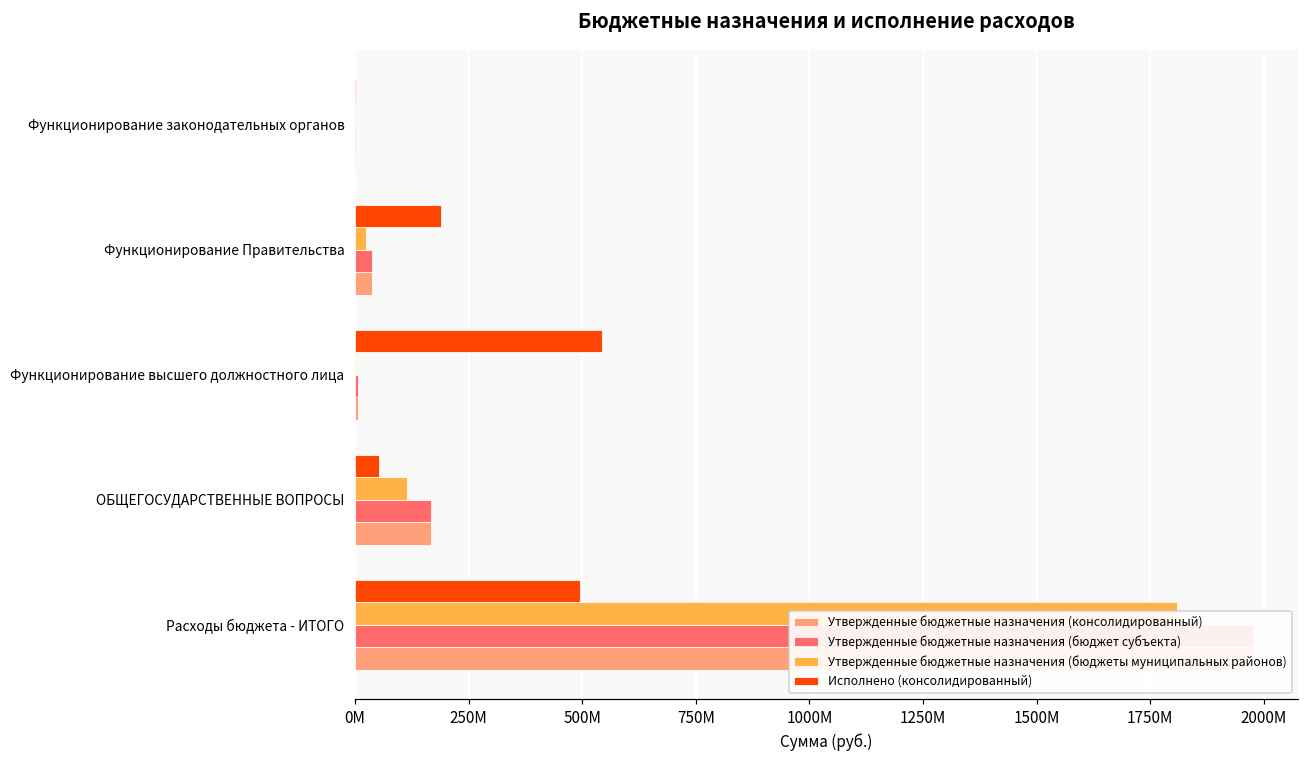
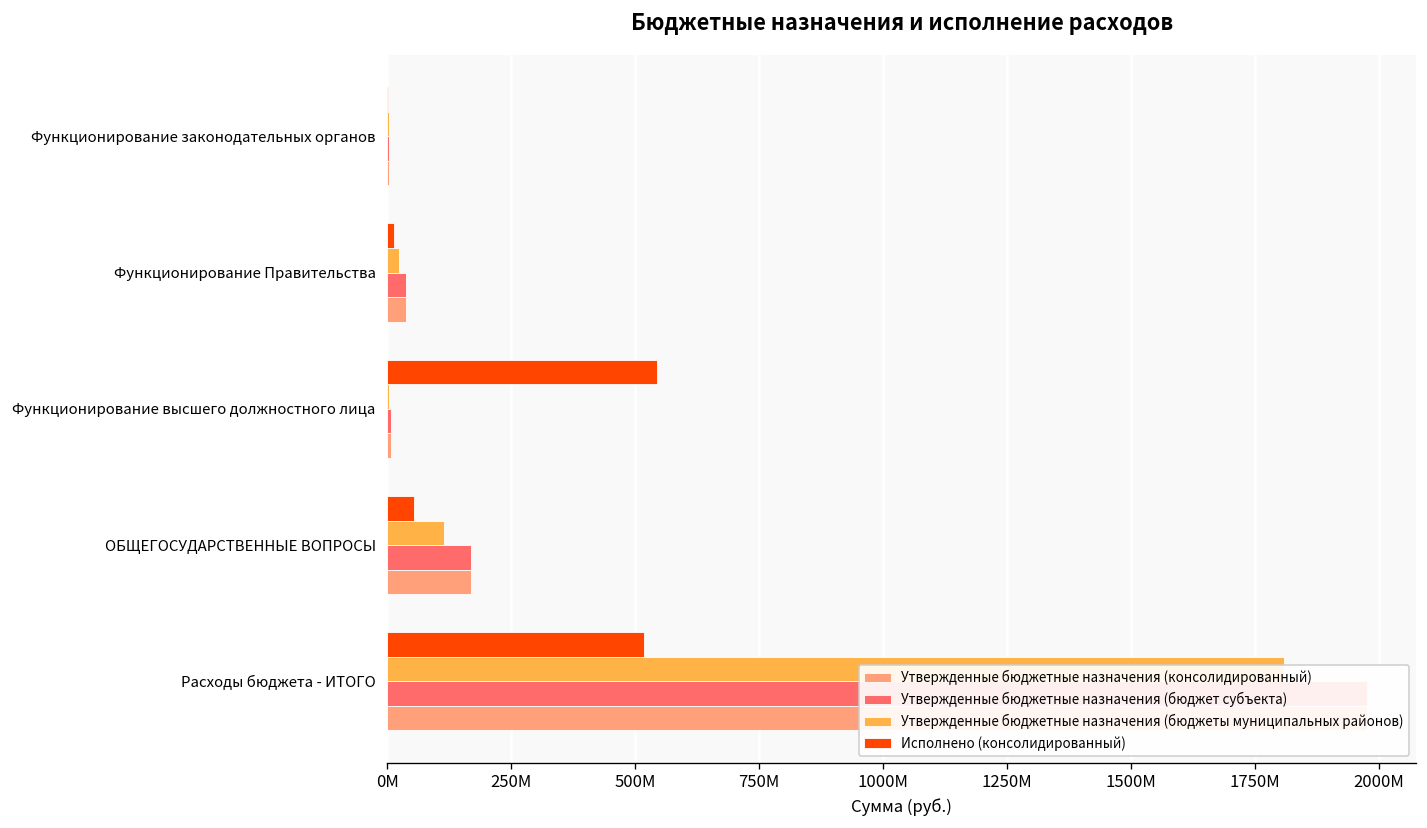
  {
    "Исполнено (консолидированный)": {
-     "Функционирование Правительства": 190000000,
+     "Функционирование Правительства": 10000000,
      "Функционирование высшего должностного лица": 540000000,
      "ОБЩЕГОСУДАРСТВЕННЫЕ ВОПРОСЫ": 50000000,
-     "Расходы бюджета - ИТОГО": 500000000
+     "Расходы бюджета - ИТОГО": 520000000
    }
  }
